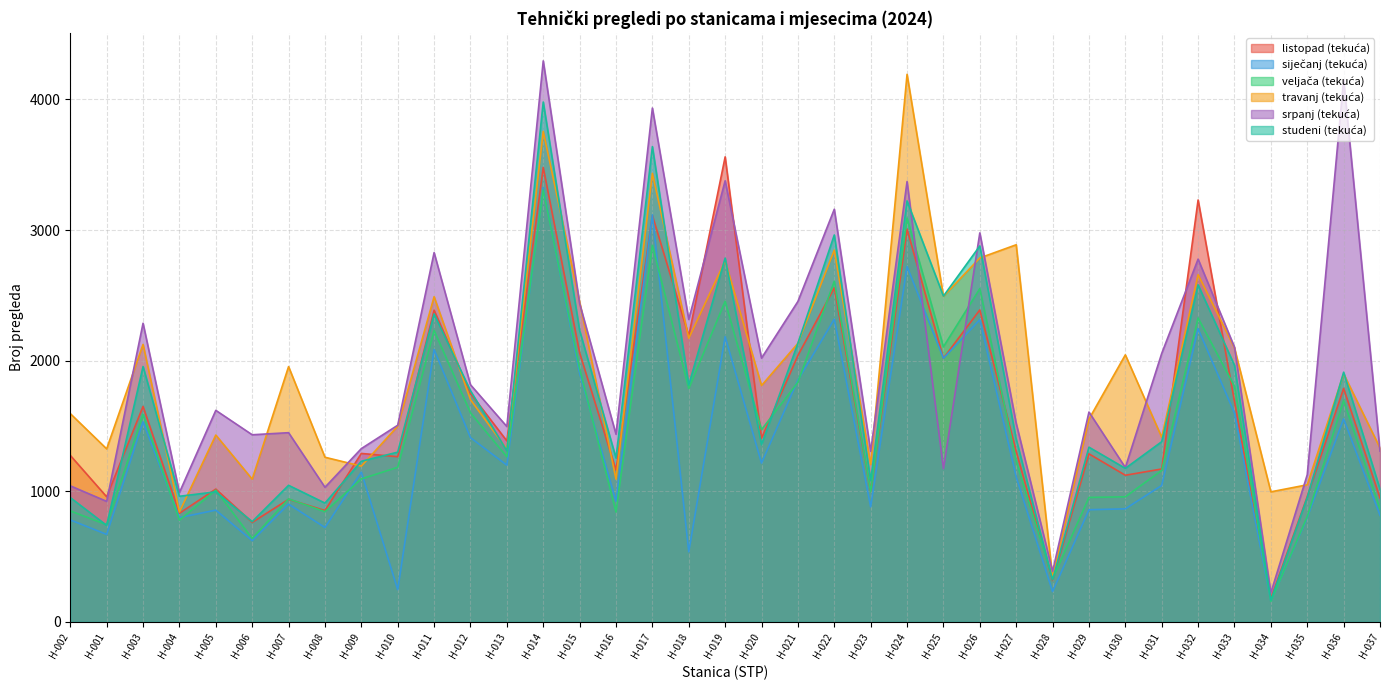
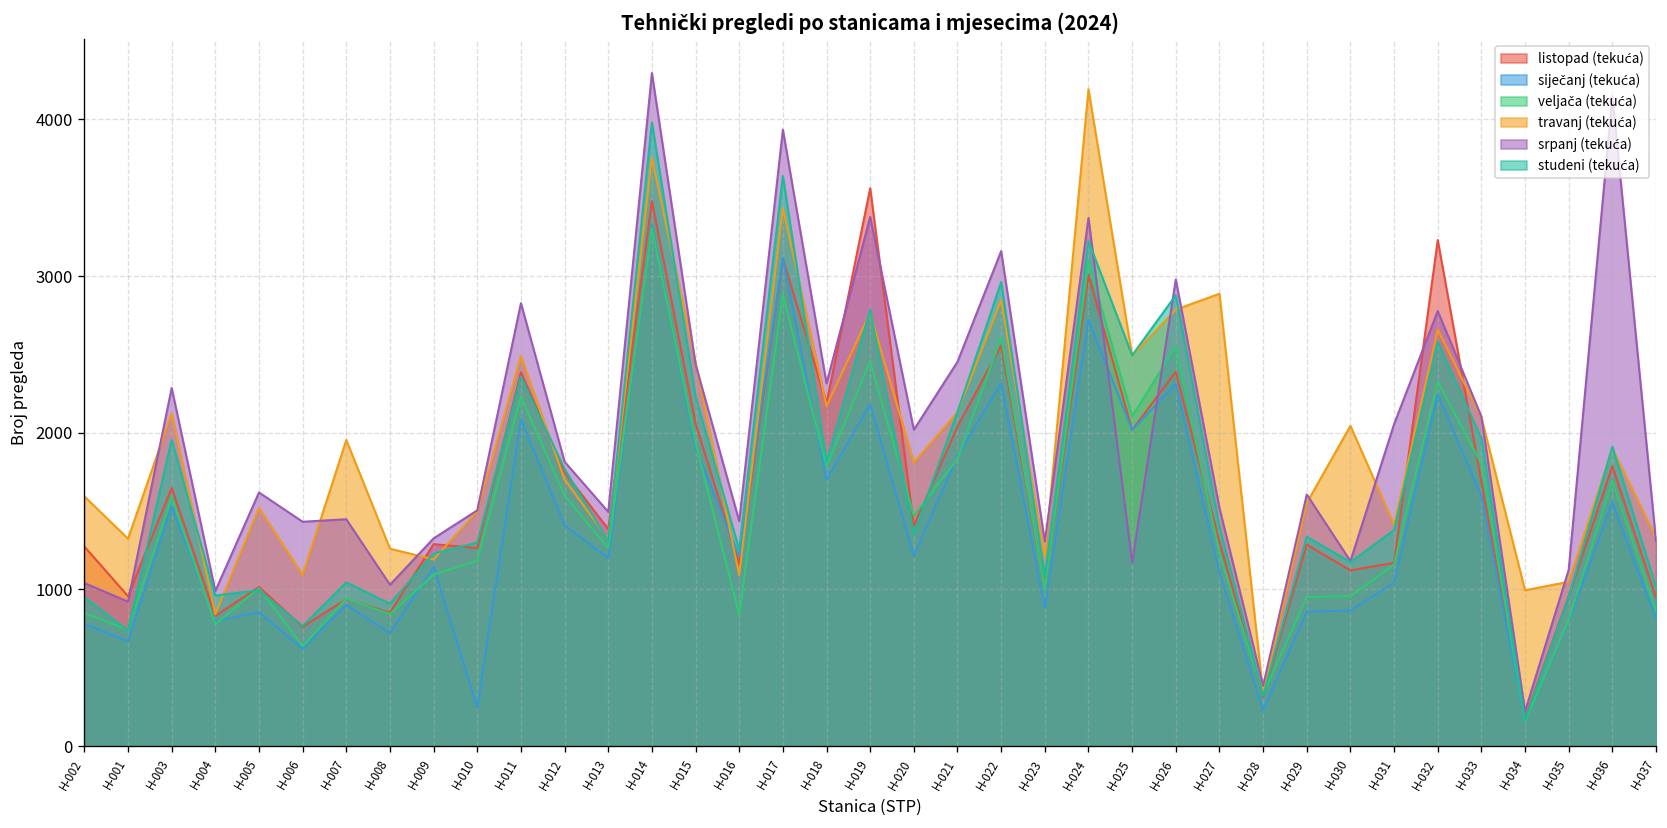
  {
    "listopad (tekuća)": {
      "H-002": 1270,
      "H-001": 960,
      "H-003": 1650,
      "H-009": 1290,
      "H-010": 1260,
      "H-011": 2390,
      "H-012": 1750,
      "H-013": 1390,
      "H-014": 3480,
      "H-015": 2060,
      "H-016": 1160,
      "H-019": 3560,
      "H-020": 1410,
      "H-021": 2040,
      "H-022": 2560,
      "H-024": 3010,
      "H-026": 2390,
      "H-027": 1310,
      "H-029": 1290,
      "H-030": 1120,
      "H-032": 3230,
      "H-033": 1690,
      "H-036": 1790,
      "H-037": 950
    },
    "siječanj (tekuća)": {
      "H-002": 780,
      "H-001": 670,
      "H-003": 1530,
      "H-004": 800,
      "H-005": 860,
      "H-007": 900,
      "H-008": 720,
      "H-009": 1150,
      "H-010": 250,
      "H-011": 2090,
      "H-012": 1410,
      "H-013": 1200,
      "H-015": 1900,
-     "H-016": 920,
-     "H-018": 540,
+     "H-016": 1210,
+     "H-018": 1700,
      "H-019": 2180,
      "H-020": 1220,
      "H-022": 2320,
      "H-023": 880,
      "H-024": 2720,
      "H-026": 2310,
      "H-027": 1110,
      "H-028": 230,
      "H-029": 860,
      "H-030": 870,
      "H-031": 1040,
      "H-032": 2240,
      "H-033": 1600,
      "H-036": 1550,
      "H-037": 820
    },
    "travanj (tekuća)": {
      "H-002": 1590,
      "H-001": 1320,
      "H-003": 2120,
-     "H-005": 1430,
+     "H-005": 1520,
      "H-006": 1090,
      "H-007": 1950,
      "H-008": 1260,
      "H-009": 1190,
      "H-011": 2490,
      "H-012": 1700,
      "H-014": 3760,
      "H-016": 1090,
      "H-017": 3430,
      "H-019": 2770,
      "H-020": 1810,
      "H-022": 2850,
      "H-023": 1200,
      "H-024": 4190,
      "H-026": 2790,
      "H-027": 2890,
      "H-029": 1550,
      "H-030": 2040,
      "H-031": 1410,
      "H-032": 2660,
      "H-034": 1000,
      "H-035": 1050,
      "H-037": 1330
    },
    "srpanj (tekuća)": {
      "H-002": 1040,
      "H-001": 920,
      "H-003": 2290,
      "H-004": 990,
      "H-005": 1620,
      "H-006": 1430,
      "H-007": 1450,
      "H-008": 1030,
      "H-009": 1330,
      "H-011": 2830,
      "H-012": 1820,
      "H-013": 1500,
      "H-014": 4300,
      "H-016": 1440,
      "H-017": 3930,
      "H-018": 2320,
      "H-019": 3380,
      "H-020": 2020,
      "H-021": 2450,
      "H-022": 3160,
      "H-023": 1310,
      "H-024": 3370,
      "H-025": 1170,
      "H-026": 2980,
      "H-027": 1520,
      "H-028": 390,
      "H-029": 1610,
      "H-031": 2060,
      "H-032": 2780,
      "H-034": 220,
      "H-035": 1130,
      "H-037": 1310
    }
  }
